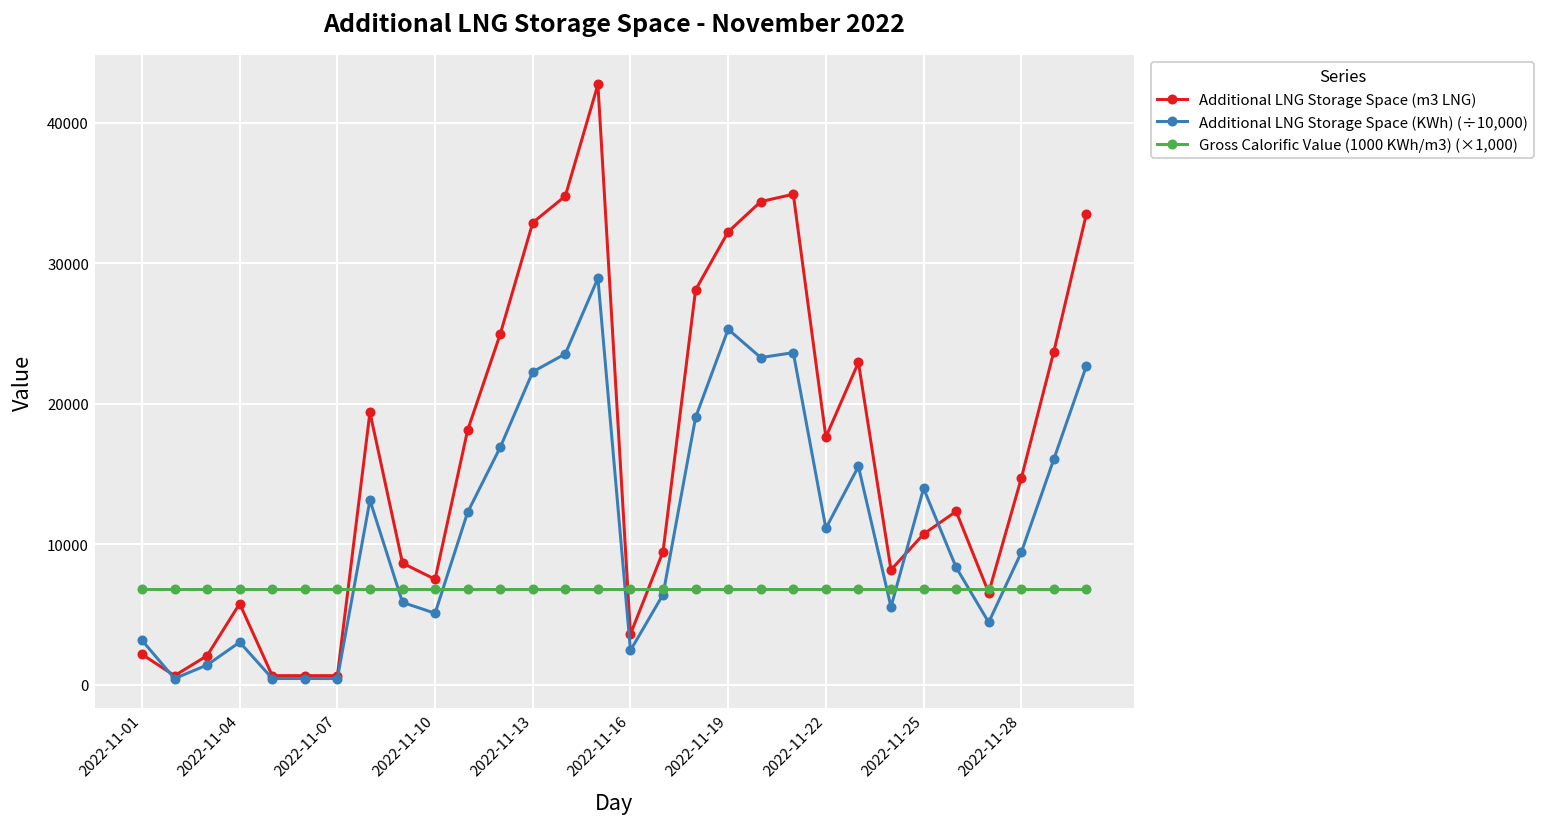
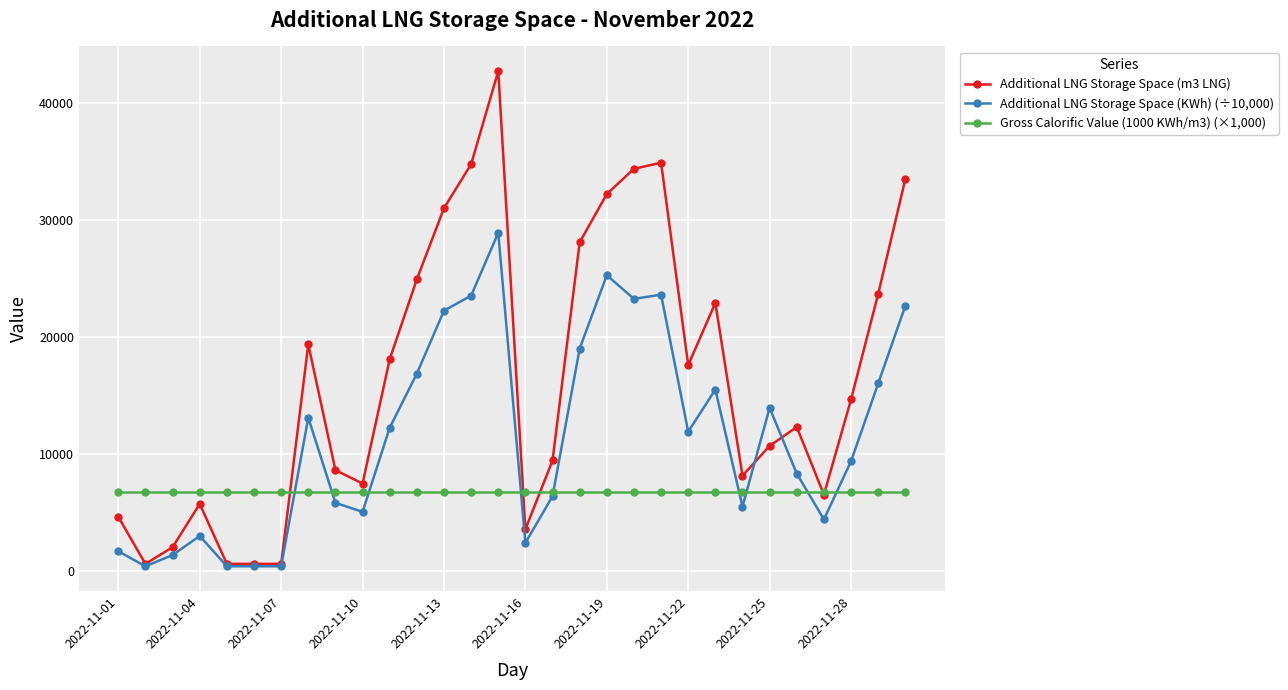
  {
    "Additional LNG Storage Space (m3 LNG)": {
-     "2022-11-01": 2200,
+     "2022-11-01": 4700,
      "2022-11-04": 5800,
      "2022-11-10": 7500,
-     "2022-11-13": 32900,
+     "2022-11-13": 31000,
      "2022-11-16": 3600,
      "2022-11-19": 32200,
      "2022-11-22": 17600,
      "2022-11-25": 10700,
      "2022-11-28": 14700
    },
    "Additional LNG Storage Space (KWh) (÷10,000)": {
-     "2022-11-01": 3100,
+     "2022-11-01": 1700,
      "2022-11-04": 3000,
      "2022-11-10": 5100,
      "2022-11-13": 22300,
      "2022-11-16": 2400,
      "2022-11-19": 25300,
-     "2022-11-22": 11100,
+     "2022-11-22": 11900,
      "2022-11-25": 14000,
      "2022-11-28": 9400
    },
    "Gross Calorific Value (1000 KWh/m3) (×1,000)": {
      "2022-11-01": 6800,
      "2022-11-04": 6800,
      "2022-11-07": 6800,
      "2022-11-10": 6800,
      "2022-11-13": 6800,
      "2022-11-16": 6800,
      "2022-11-19": 6800,
      "2022-11-22": 6800,
      "2022-11-25": 6800,
      "2022-11-28": 6800
    }
  }
